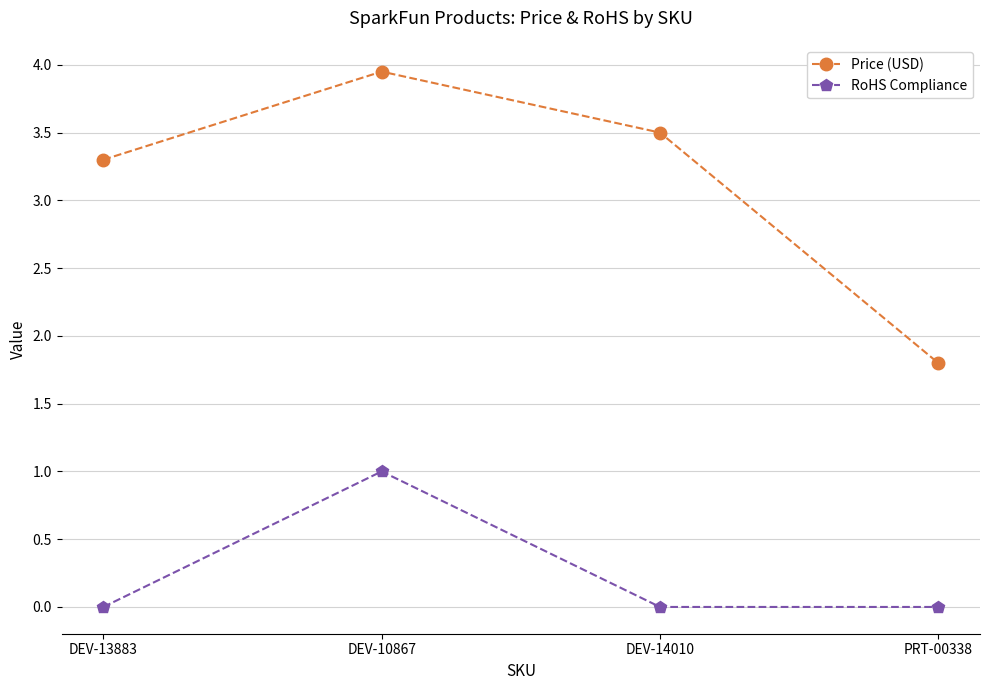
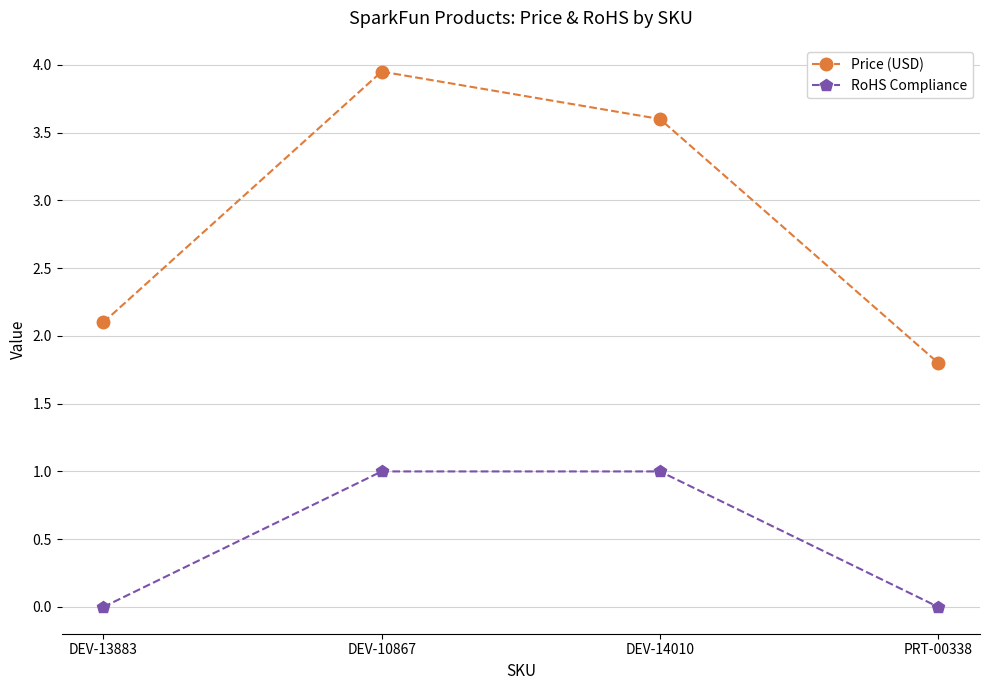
  {
    "Price (USD)": {
-     "DEV-13883": 3.3,
+     "DEV-13883": 2.1,
      "DEV-10867": 3.95,
-     "DEV-14010": 3.5,
+     "DEV-14010": 3.6,
      "PRT-00338": 1.8
    },
    "RoHS Compliance": {
      "DEV-13883": 0,
      "DEV-10867": 1,
-     "DEV-14010": 0,
+     "DEV-14010": 1,
      "PRT-00338": 0
    }
  }
